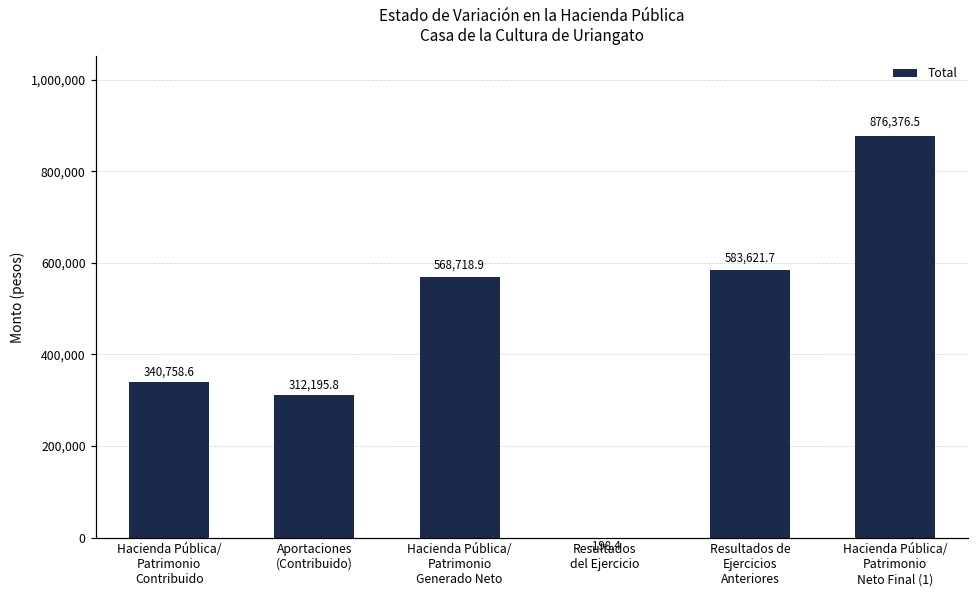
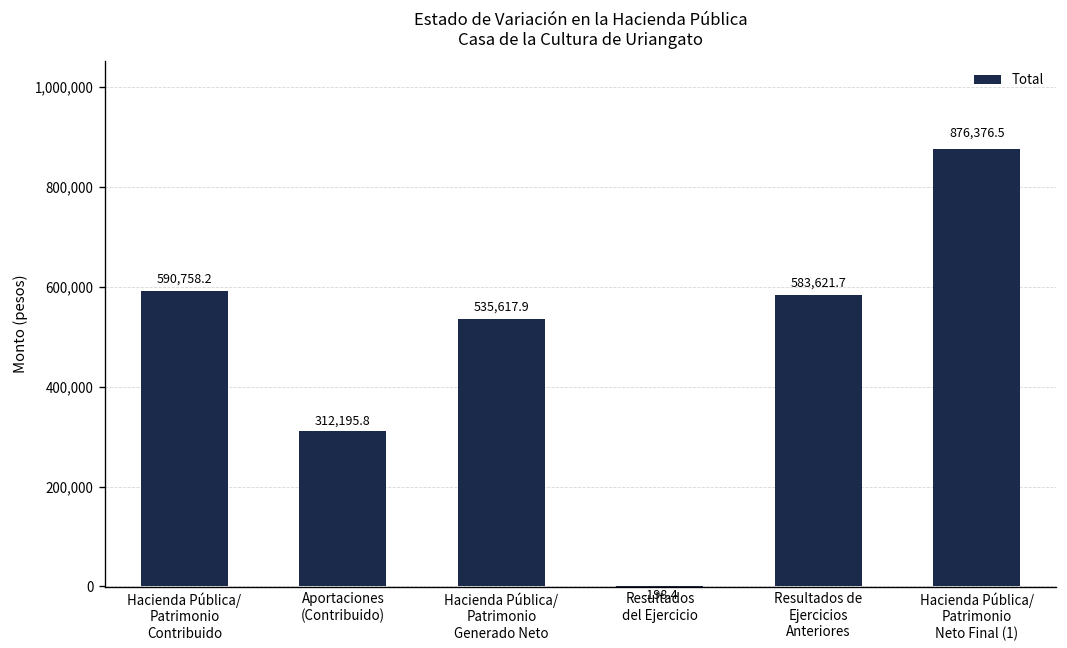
  {
-   "Hacienda Pública/ Patrimonio Contribuido": "340,758.6",
+   "Hacienda Pública/ Patrimonio Contribuido": "590,758.2",
    "Aportaciones (Contribuido)": "312,195.8",
-   "Hacienda Pública/ Patrimonio Generado Neto": "568,718.9",
+   "Hacienda Pública/ Patrimonio Generado Neto": "535,617.9",
    "Resultados del Ejercicio": "-198.4",
    "Resultados de Ejercicios Anteriores": "583,621.7",
    "Hacienda Pública/ Patrimonio Neto Final (1)": "876,376.5"
  }
